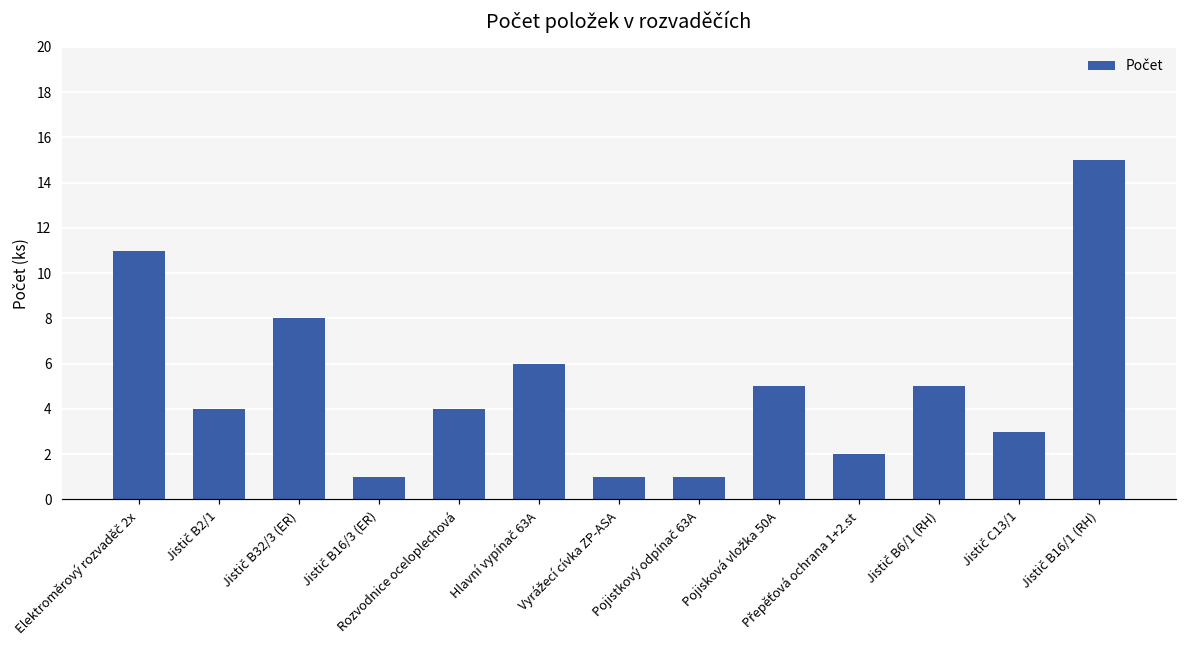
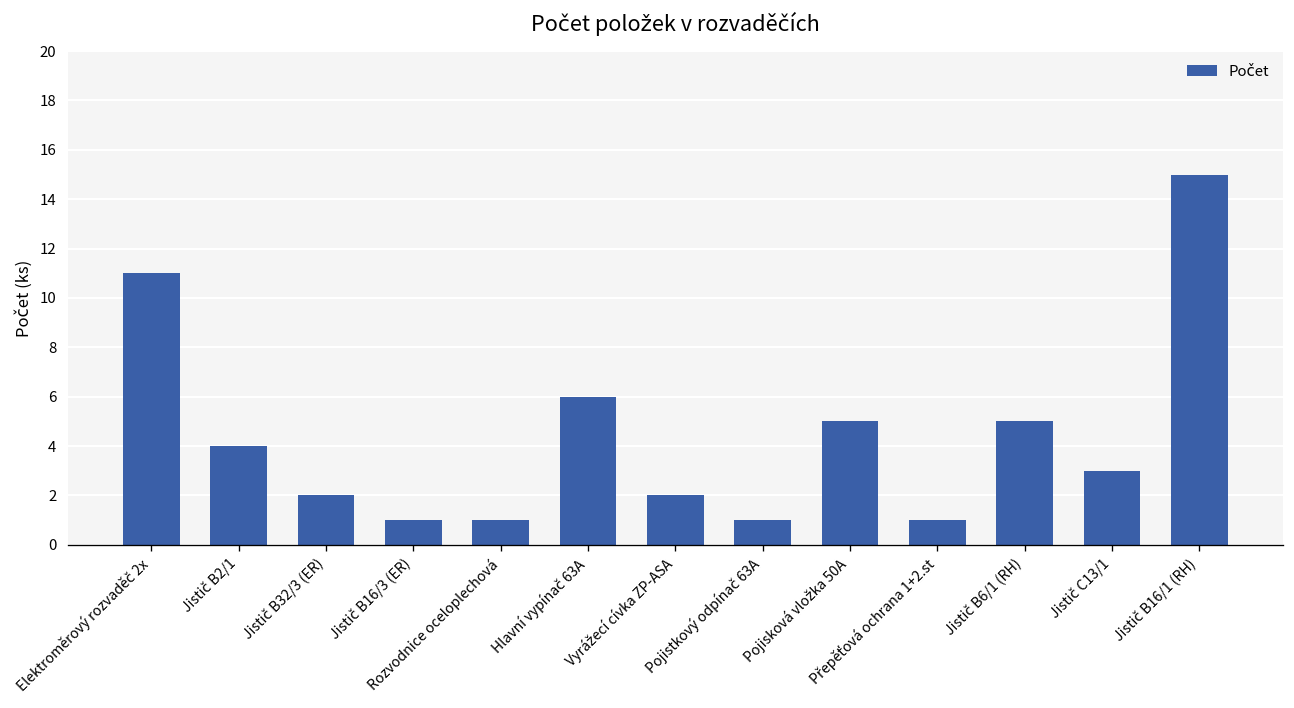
  {
    "Elektroměrový rozvaděč 2x": 11,
    "Jistič B2/1": 4,
-   "Jistič B32/3 (ER)": 8,
+   "Jistič B32/3 (ER)": 2,
    "Jistič B16/3 (ER)": 1,
-   "Rozvodnice oceloplechová": 4,
+   "Rozvodnice oceloplechová": 1,
    "Hlavní vypínač 63A": 6,
-   "Vyrážecí cívka ZP-ASA": 1,
+   "Vyrážecí cívka ZP-ASA": 2,
    "Pojistkový odpínač 63A": 1,
    "Pojisková vložka 50A": 5,
-   "Přepěťová ochrana 1+2.st": 2,
+   "Přepěťová ochrana 1+2.st": 1,
    "Jistič B6/1 (RH)": 5,
    "Jistič C13/1": 3,
    "Jistič B16/1 (RH)": 15
  }
